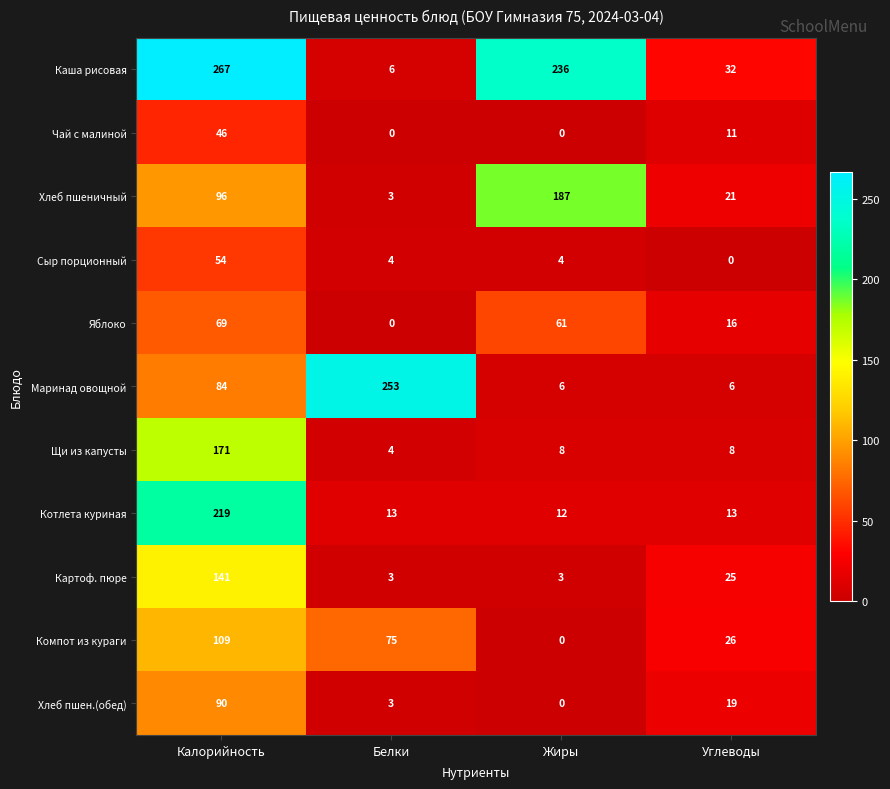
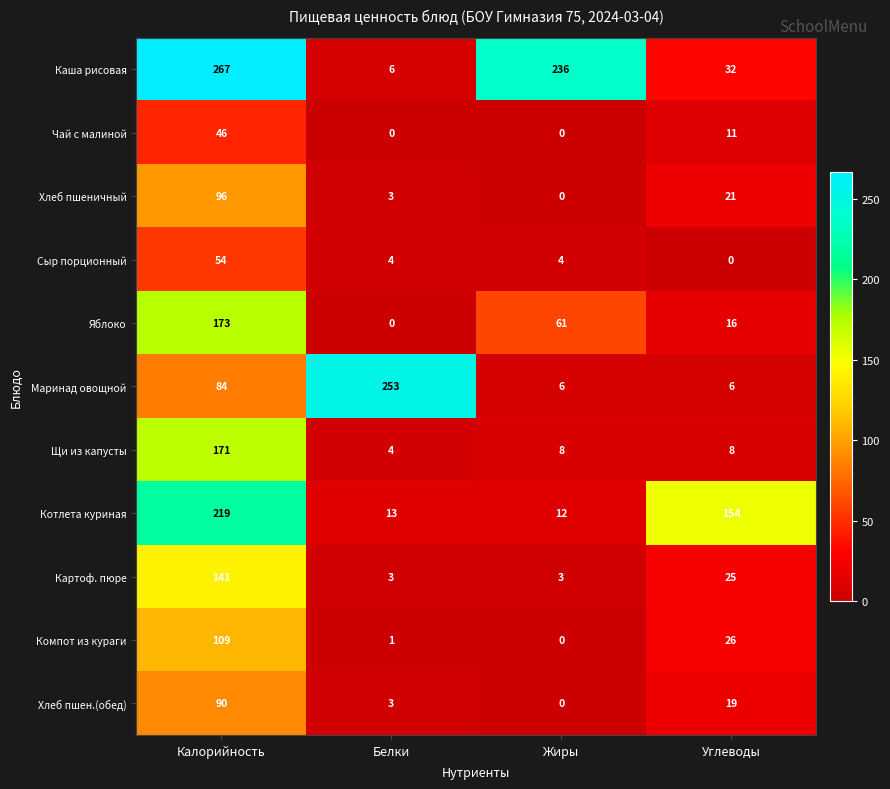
  {
    "Каша рисовая": {
      "Калорийность": 267,
      "Белки": 6,
      "Жиры": 236,
      "Углеводы": 32
    },
    "Чай с малиной": {
      "Калорийность": 46,
      "Белки": 0,
      "Жиры": 0,
      "Углеводы": 11
    },
    "Хлеб пшеничный": {
      "Калорийность": 96,
      "Белки": 3,
-     "Жиры": 187,
+     "Жиры": 0,
      "Углеводы": 21
    },
    "Сыр порционный": {
      "Калорийность": 54,
      "Белки": 4,
      "Жиры": 4,
      "Углеводы": 0
    },
    "Яблоко": {
-     "Калорийность": 69,
+     "Калорийность": 173,
      "Белки": 0,
      "Жиры": 61,
      "Углеводы": 16
    },
    "Маринад овощной": {
      "Калорийность": 84,
      "Белки": 253,
      "Жиры": 6,
      "Углеводы": 6
    },
    "Щи из капусты": {
      "Калорийность": 171,
      "Белки": 4,
      "Жиры": 8,
      "Углеводы": 8
    },
    "Котлета куриная": {
      "Калорийность": 219,
      "Белки": 13,
      "Жиры": 12,
-     "Углеводы": 13
+     "Углеводы": 154
    },
    "Картоф. пюре": {
      "Калорийность": 141,
      "Белки": 3,
      "Жиры": 3,
      "Углеводы": 25
    },
    "Компот из кураги": {
      "Калорийность": 109,
-     "Белки": 75,
+     "Белки": 1,
      "Жиры": 0,
      "Углеводы": 26
    },
    "Хлеб пшен.(обед)": {
      "Калорийность": 90,
      "Белки": 3,
      "Жиры": 0,
      "Углеводы": 19
    }
  }
